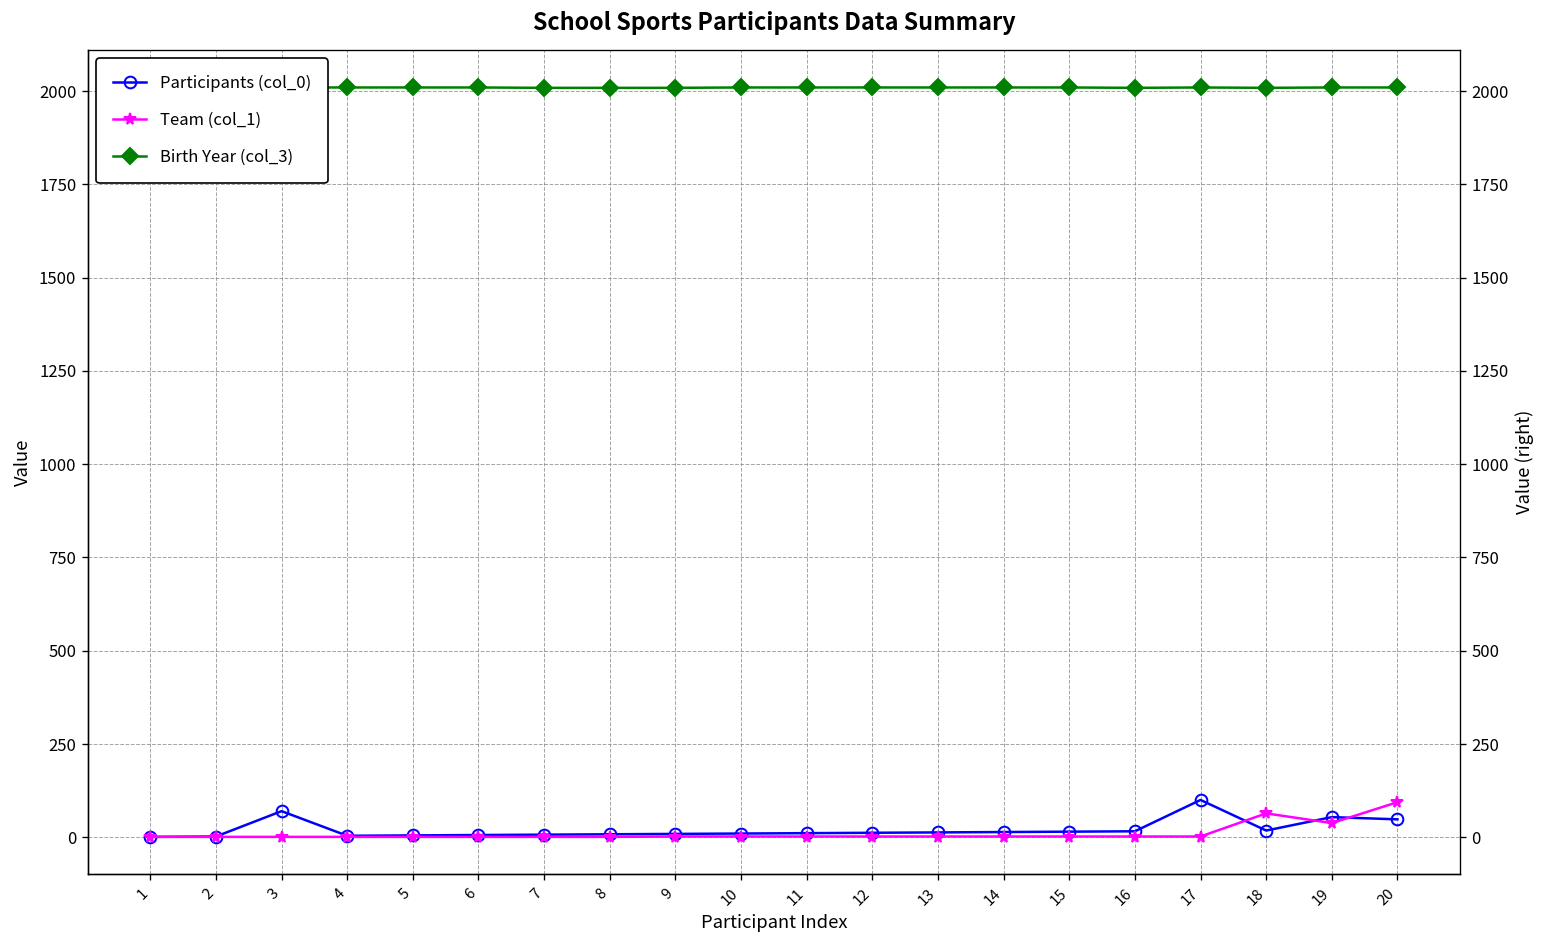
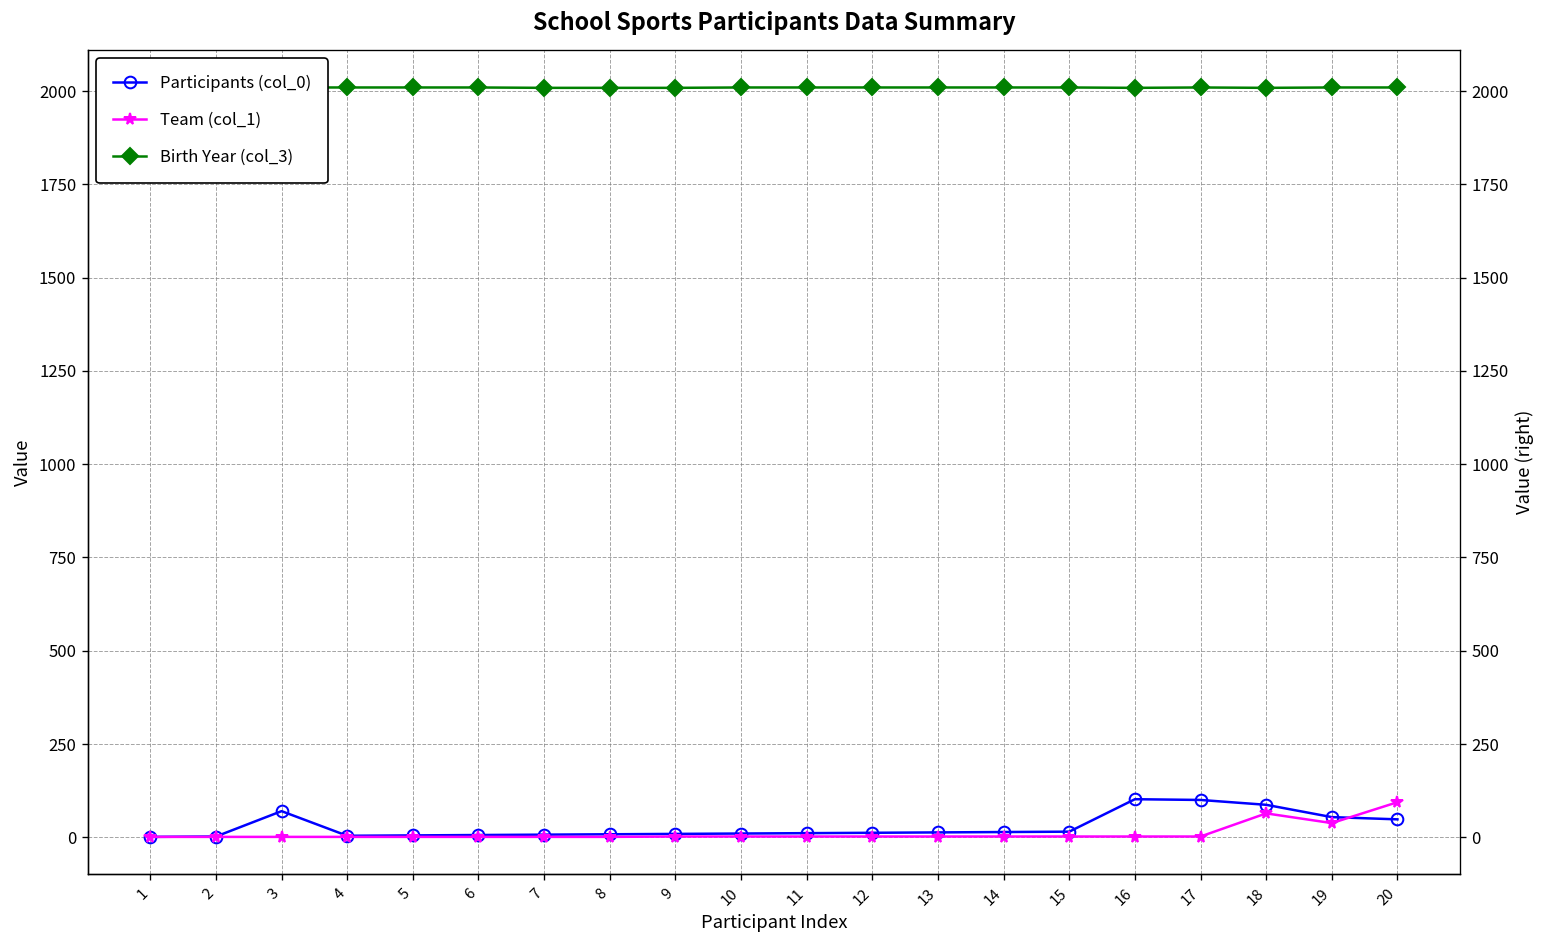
  {
    "Participants (col_0)": {
      "3": 70,
      "11": 10,
      "12": 10,
      "13": 10,
      "14": 10,
      "15": 20,
-     "16": 20,
+     "16": 100,
      "17": 100,
-     "18": 20,
+     "18": 90,
      "19": 50,
      "20": 50
    },
    "Team (col_1)": {
      "3": 0,
      "11": 0,
      "12": 0,
      "13": 0,
      "14": 0,
      "15": 0,
      "16": 0,
      "17": 0,
      "18": 60,
      "19": 40,
      "20": 90
    },
    "Birth Year (col_3)": {
      "4": 2010,
      "5": 2010,
      "6": 2010,
      "7": 2010,
      "8": 2010,
      "9": 2010,
      "10": 2010,
      "11": 2010,
      "12": 2010,
      "13": 2010,
      "14": 2010,
      "15": 2010,
      "16": 2010,
      "17": 2010,
      "18": 2010,
      "19": 2010,
      "20": 2010
    }
  }
